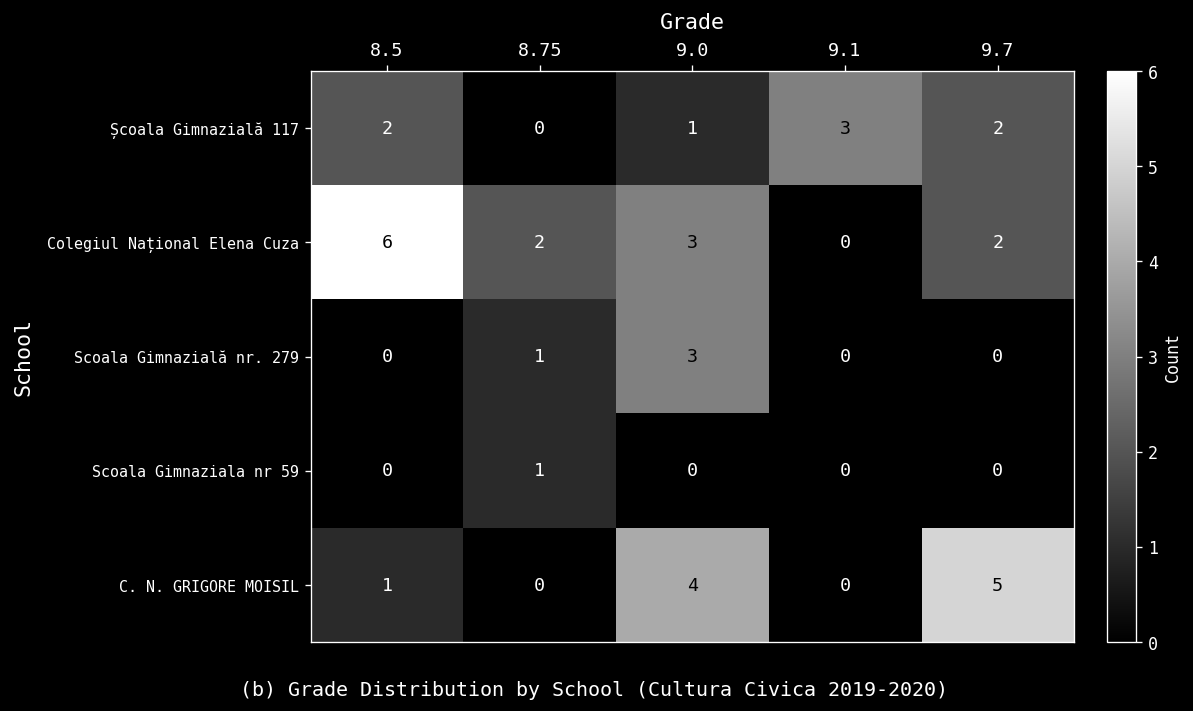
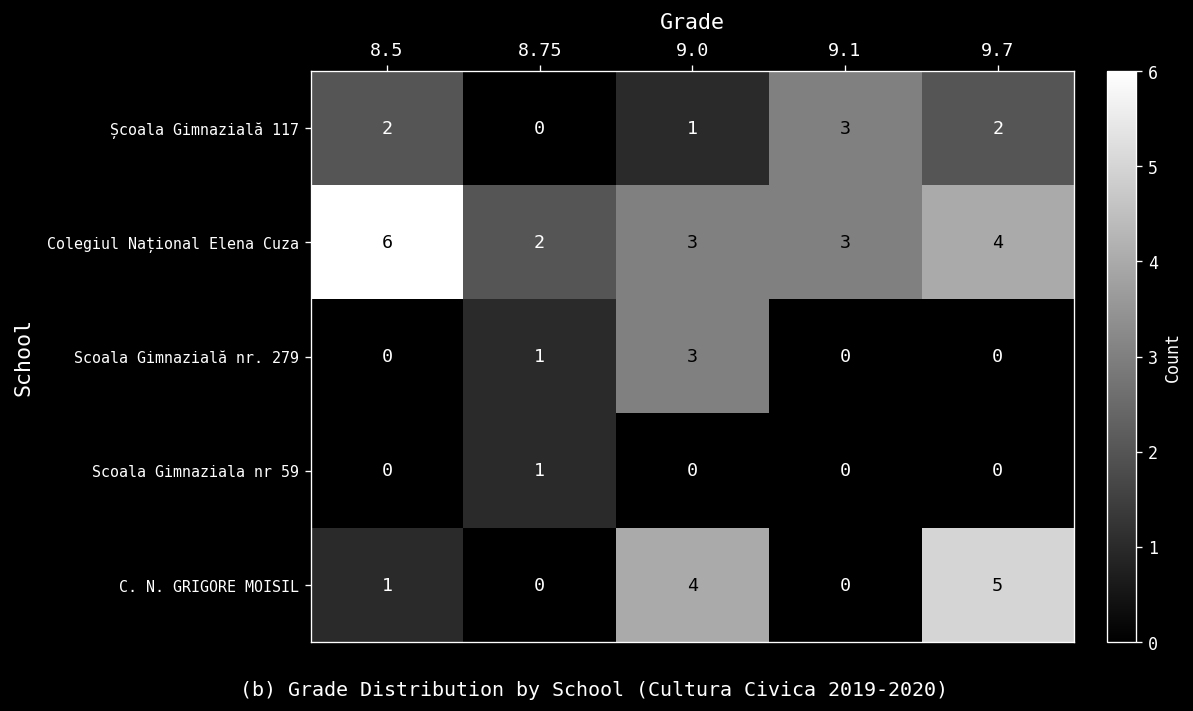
  {
    "Școala Gimnazială 117": {
      "8.5": 2,
      "8.75": 0,
      "9.0": 1,
      "9.1": 3,
      "9.7": 2
    },
    "Colegiul Național Elena Cuza": {
      "8.5": 6,
      "8.75": 2,
      "9.0": 3,
-     "9.1": 0,
-     "9.7": 2
+     "9.1": 3,
+     "9.7": 4
    },
    "Scoala Gimnazială nr. 279": {
      "8.5": 0,
      "8.75": 1,
      "9.0": 3,
      "9.1": 0,
      "9.7": 0
    },
    "Scoala Gimnaziala nr 59": {
      "8.5": 0,
      "8.75": 1,
      "9.0": 0,
      "9.1": 0,
      "9.7": 0
    },
    "C. N. GRIGORE MOISIL": {
      "8.5": 1,
      "8.75": 0,
      "9.0": 4,
      "9.1": 0,
      "9.7": 5
    }
  }
